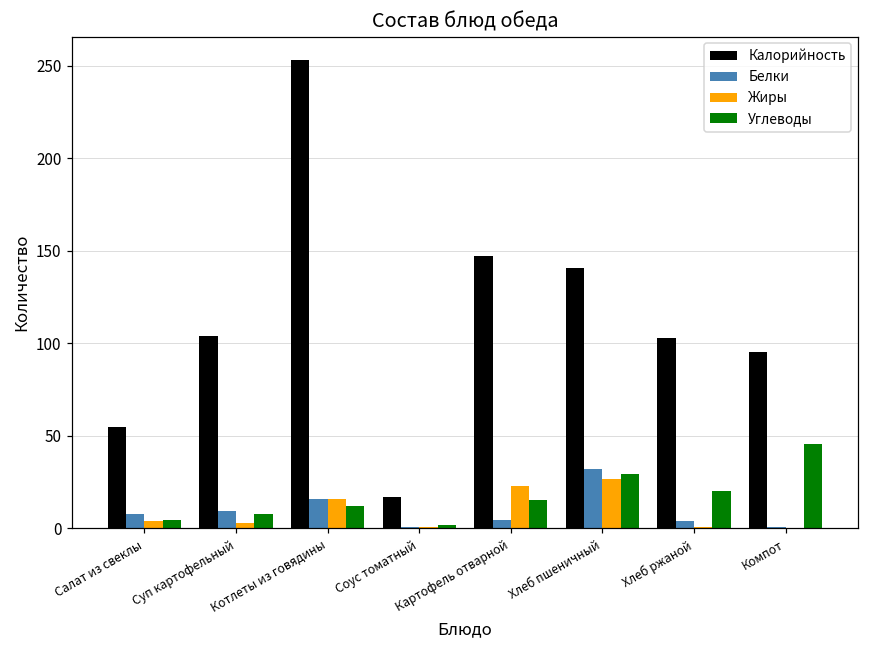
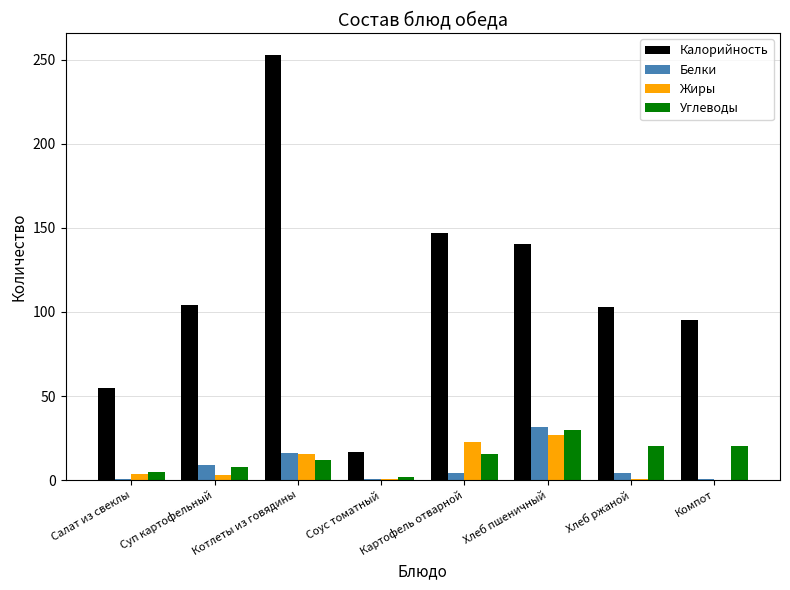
  {
    "Калорийность": {
      "Салат из свеклы": 55,
      "Суп картофельный": 104,
      "Котлеты из говядины": 253,
      "Соус томатный": 17,
      "Картофель отварной": 147,
      "Хлеб пшеничный": 140,
      "Хлеб ржаной": 103,
      "Компот": 95
    },
    "Белки": {
-     "Салат из свеклы": 7,
+     "Салат из свеклы": 1,
      "Суп картофельный": 9,
      "Котлеты из говядины": 16,
      "Картофель отварной": 4,
      "Хлеб пшеничный": 32,
      "Хлеб ржаной": 4
    },
    "Жиры": {
      "Салат из свеклы": 4,
      "Суп картофельный": 3,
      "Котлеты из говядины": 16,
      "Картофель отварной": 23,
      "Хлеб пшеничный": 27
    },
    "Углеводы": {
      "Салат из свеклы": 5,
      "Суп картофельный": 8,
      "Котлеты из говядины": 12,
      "Соус томатный": 2,
      "Картофель отварной": 15,
      "Хлеб пшеничный": 30,
      "Хлеб ржаной": 20,
-     "Компот": 46
+     "Компот": 20
    }
  }
